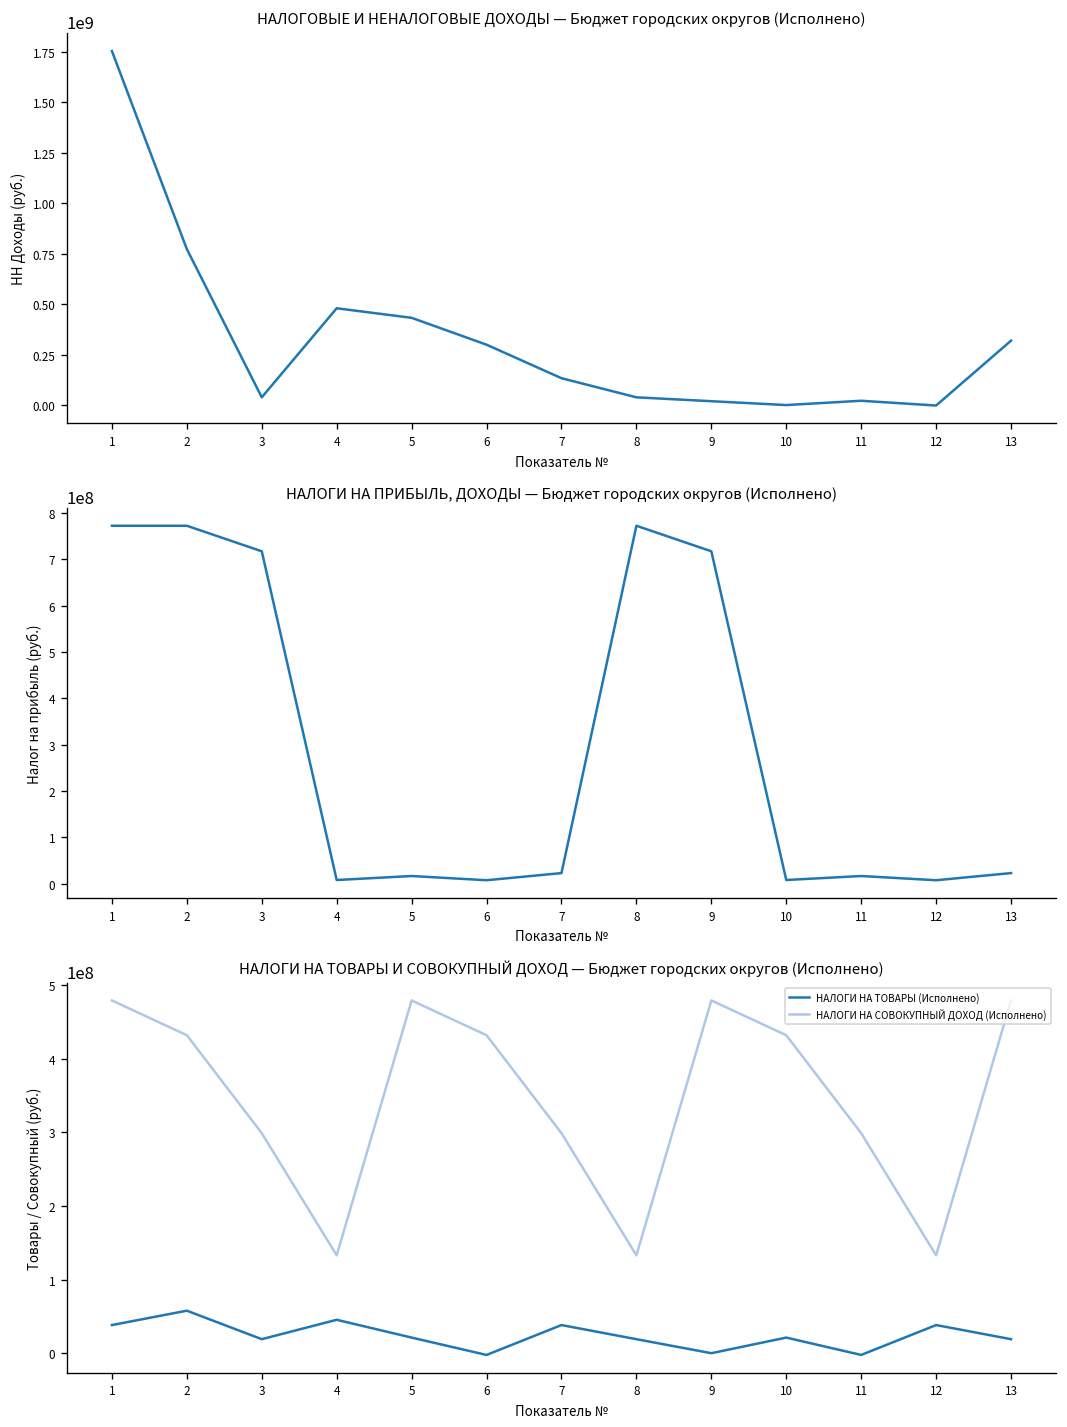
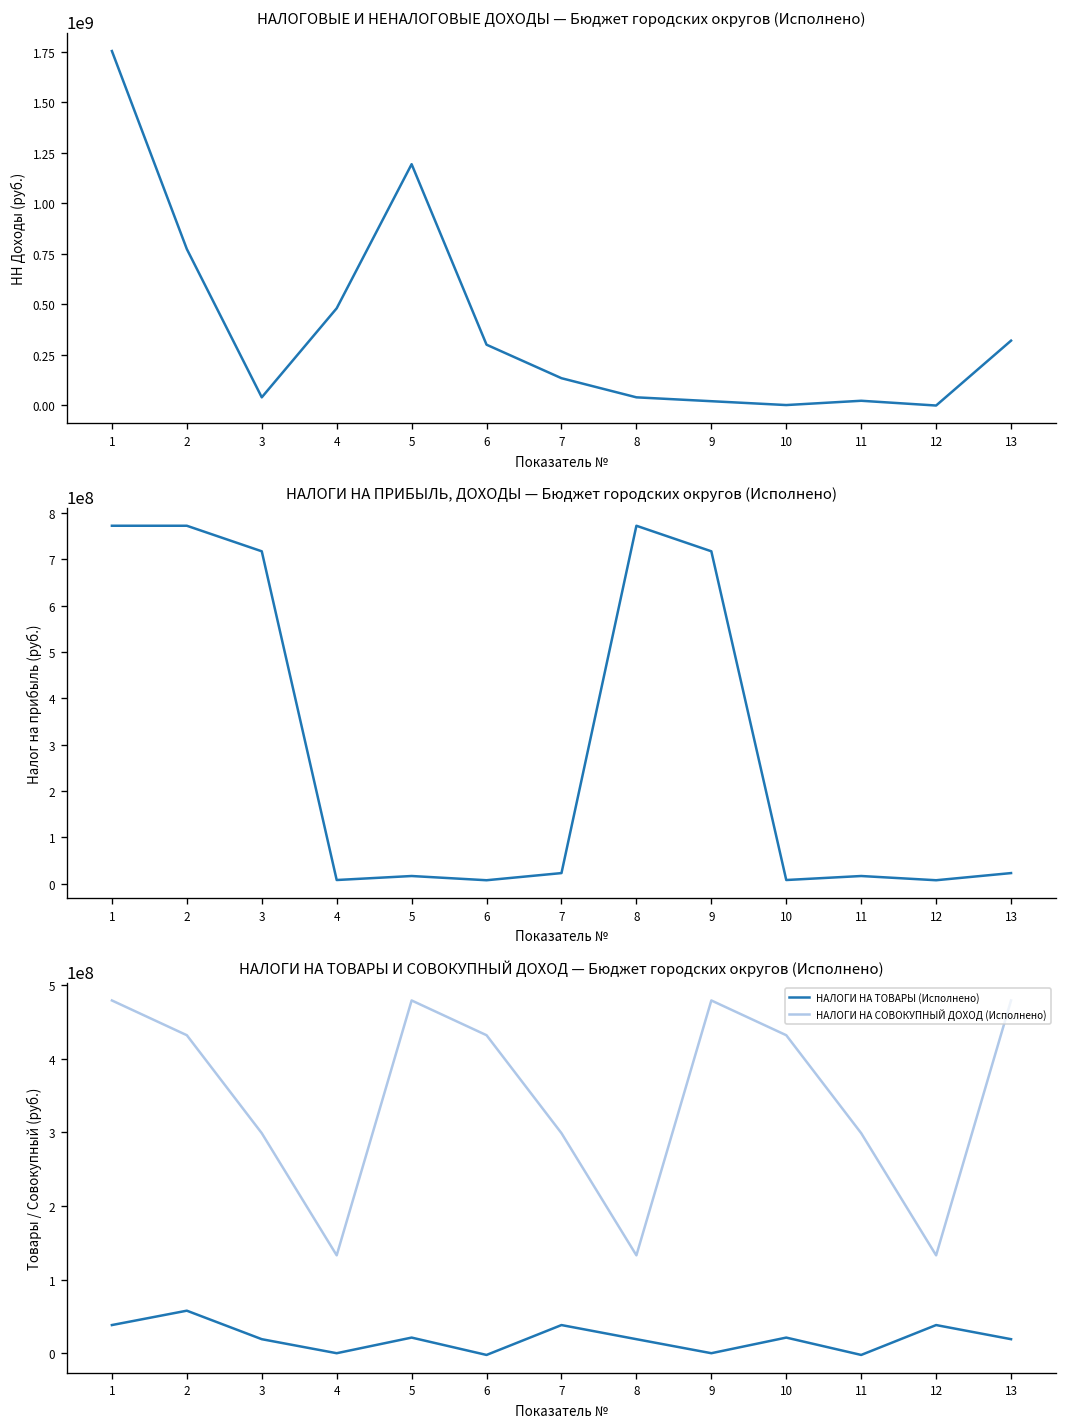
  {
    "НАЛОГОВЫЕ И НЕНАЛОГОВЫЕ ДОХОДЫ — Бюджет городских округов (Исполнено)": {
      "1": 1750000000,
      "2": 770000000,
      "3": 40000000,
      "4": 480000000,
-     "5": 430000000,
+     "5": 1190000000,
      "6": 300000000,
      "7": 130000000,
      "8": 40000000,
      "9": 20000000,
      "10": 0,
      "11": 20000000,
      "12": 0,
      "13": 320000000
    },
    "НАЛОГИ НА ПРИБЫЛЬ, ДОХОДЫ — Бюджет городских округов (Исполнено)": {
      "1": 770000000,
      "2": 770000000,
      "3": 720000000,
      "4": 10000000,
      "5": 20000000,
      "6": 10000000,
      "7": 20000000,
      "8": 770000000,
      "9": 720000000,
      "10": 10000000,
      "11": 20000000,
      "12": 10000000,
      "13": 20000000
    },
    "НАЛОГИ НА ТОВАРЫ И СОВОКУПНЫЙ ДОХОД — Бюджет городских округов (Исполнено)": {
      "НАЛОГИ НА ТОВАРЫ (Исполнено)": {
        "1": 40000000,
        "2": 60000000,
        "3": 20000000,
-       "4": 50000000,
+       "4": 0,
        "5": 20000000,
        "6": 0,
        "7": 40000000,
        "8": 20000000,
        "9": 0,
        "10": 20000000,
        "11": 0,
        "12": 40000000,
        "13": 20000000
      },
      "НАЛОГИ НА СОВОКУПНЫЙ ДОХОД (Исполнено)": {
        "1": 480000000,
        "2": 430000000,
        "3": 300000000,
        "4": 130000000,
        "5": 480000000,
        "6": 430000000,
        "7": 300000000,
        "8": 130000000,
        "9": 480000000,
        "10": 430000000,
        "11": 300000000,
        "12": 130000000
      }
    }
  }
